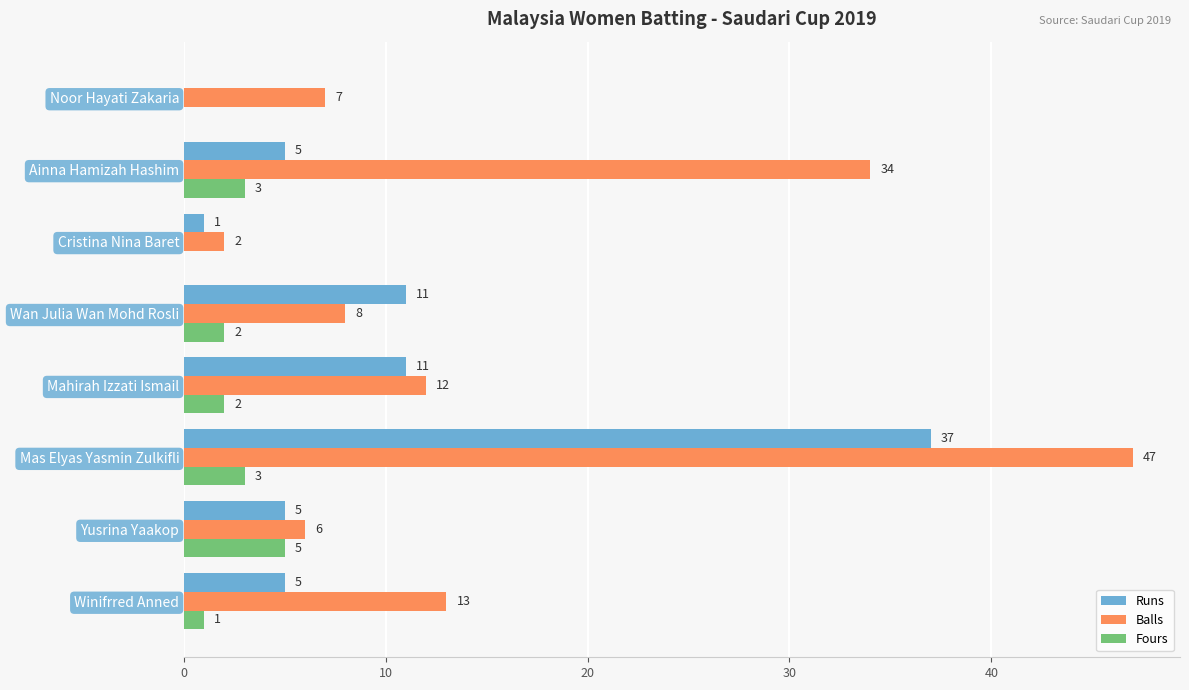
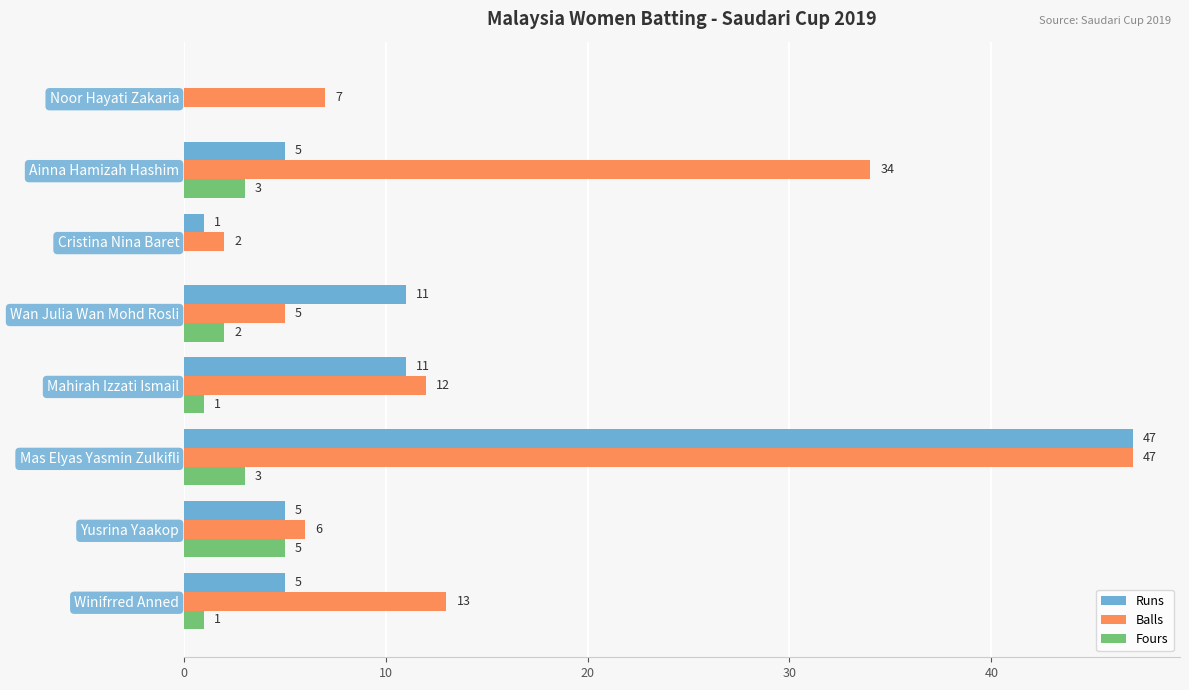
  {
    "Runs": {
      "Ainna Hamizah Hashim": 5,
      "Cristina Nina Baret": 1,
      "Wan Julia Wan Mohd Rosli": 11,
      "Mahirah Izzati Ismail": 11,
-     "Mas Elyas Yasmin Zulkifli": 37,
+     "Mas Elyas Yasmin Zulkifli": 47,
      "Yusrina Yaakop": 5,
      "Winifrred Anned": 5
    },
    "Balls": {
      "Noor Hayati Zakaria": 7,
      "Ainna Hamizah Hashim": 34,
      "Cristina Nina Baret": 2,
-     "Wan Julia Wan Mohd Rosli": 8,
+     "Wan Julia Wan Mohd Rosli": 5,
      "Mahirah Izzati Ismail": 12,
      "Mas Elyas Yasmin Zulkifli": 47,
      "Yusrina Yaakop": 6,
      "Winifrred Anned": 13
    },
    "Fours": {
      "Ainna Hamizah Hashim": 3,
      "Wan Julia Wan Mohd Rosli": 2,
-     "Mahirah Izzati Ismail": 2,
+     "Mahirah Izzati Ismail": 1,
      "Mas Elyas Yasmin Zulkifli": 3,
      "Yusrina Yaakop": 5,
      "Winifrred Anned": 1
    }
  }
